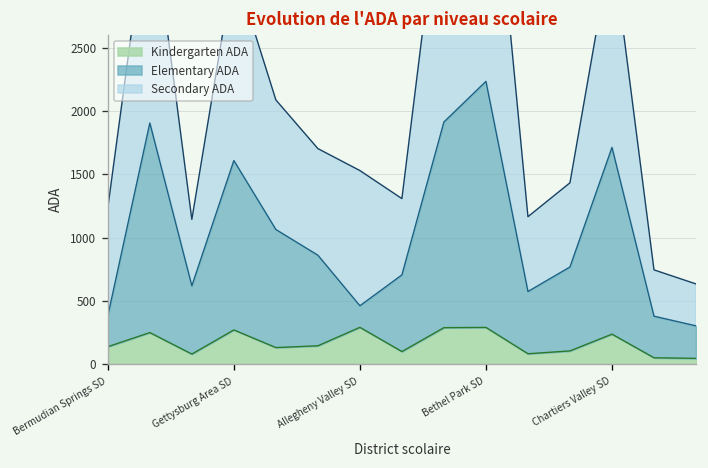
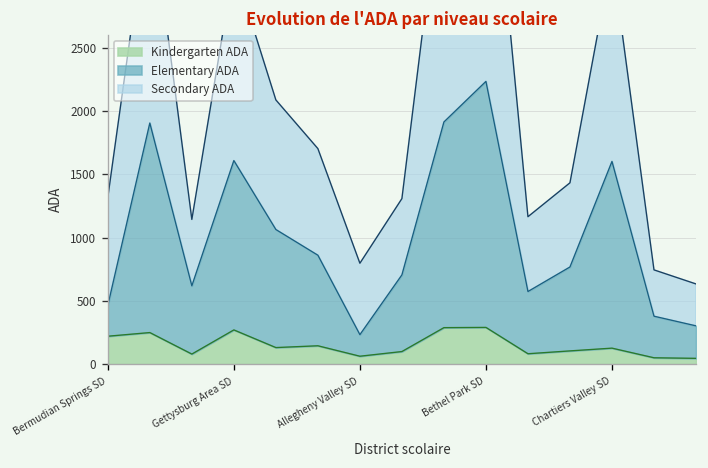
  {
    "Kindergarten ADA": {
-     "Bermudian Springs SD": 140,
+     "Bermudian Springs SD": 220,
      "Gettysburg Area SD": 270,
-     "Allegheny Valley SD": 290,
+     "Allegheny Valley SD": 60,
      "Bethel Park SD": 290,
-     "Chartiers Valley SD": 240
+     "Chartiers Valley SD": 130
    },
    "Elementary ADA": {
      "Bermudian Springs SD": 240,
      "Gettysburg Area SD": 1340,
      "Allegheny Valley SD": 170,
      "Bethel Park SD": 1940,
      "Chartiers Valley SD": 1480
    },
    "Secondary ADA": {
      "Bermudian Springs SD": 850,
-     "Allegheny Valley SD": 1070
+     "Allegheny Valley SD": 560
    }
  }
